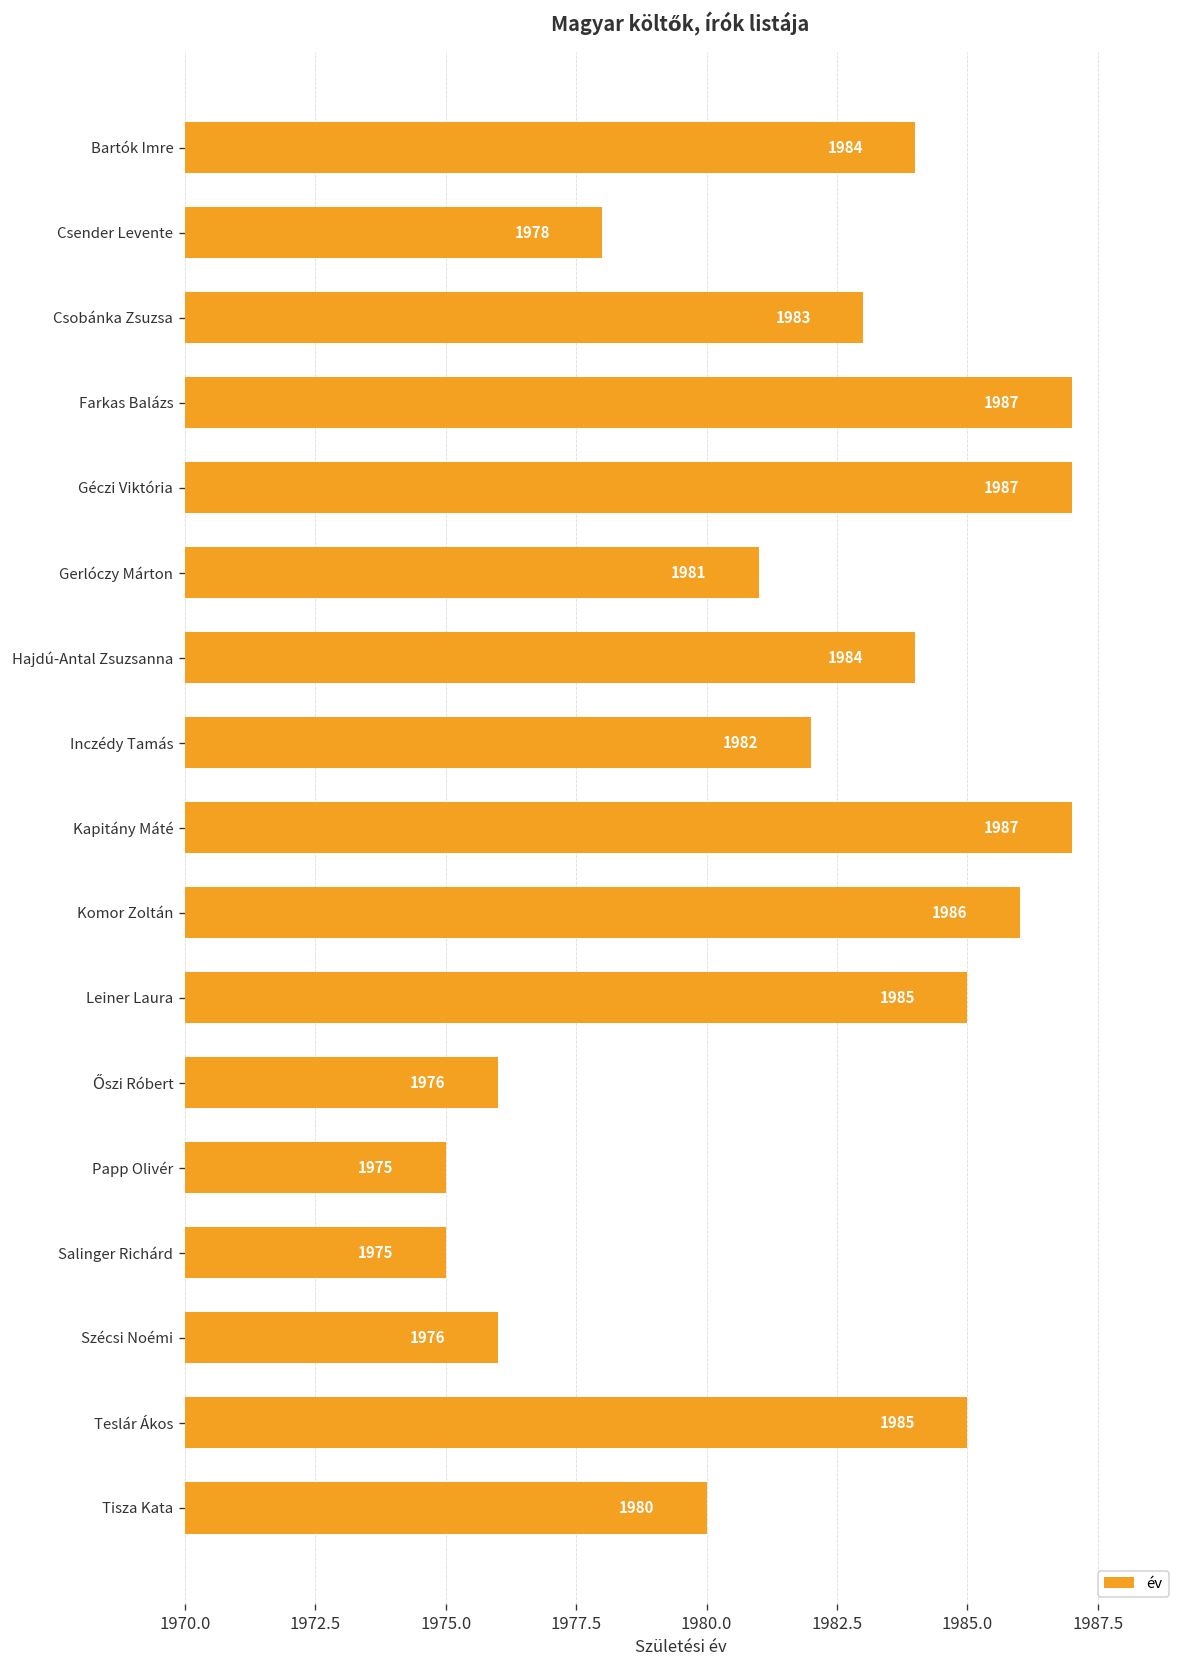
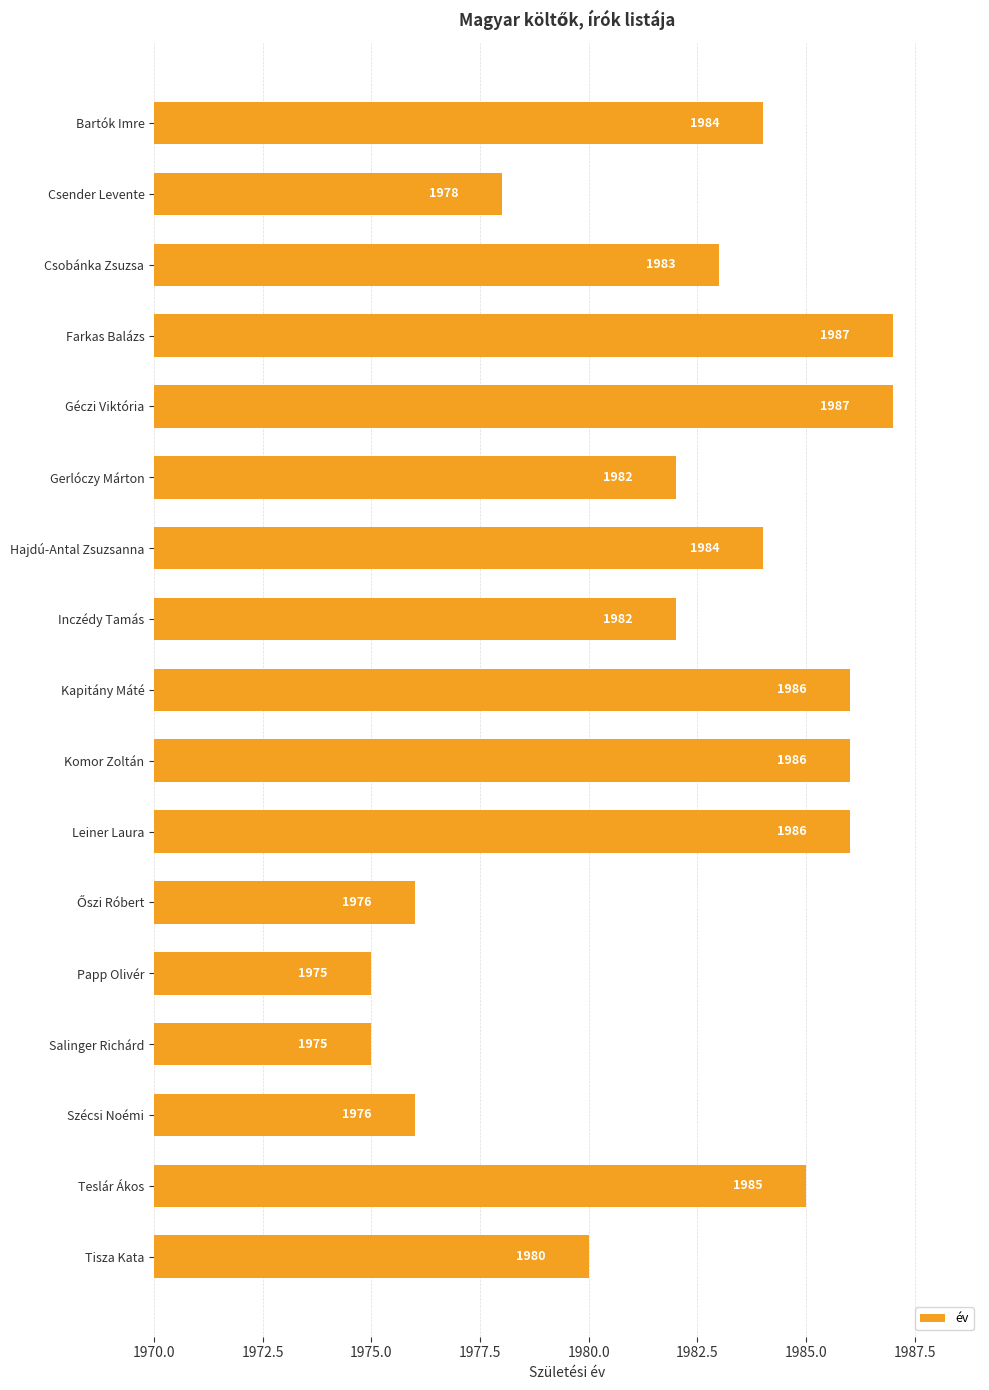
  {
    "Bartók Imre": 1984,
    "Csender Levente": 1978,
    "Csobánka Zsuzsa": 1983,
    "Farkas Balázs": 1987,
    "Géczi Viktória": 1987,
-   "Gerlóczy Márton": 1981,
+   "Gerlóczy Márton": 1982,
    "Hajdú-Antal Zsuzsanna": 1984,
    "Inczédy Tamás": 1982,
-   "Kapitány Máté": 1987,
+   "Kapitány Máté": 1986,
    "Komor Zoltán": 1986,
-   "Leiner Laura": 1985,
+   "Leiner Laura": 1986,
    "Őszi Róbert": 1976,
    "Papp Olivér": 1975,
    "Salinger Richárd": 1975,
    "Szécsi Noémi": 1976,
    "Teslár Ákos": 1985,
    "Tisza Kata": 1980
  }
